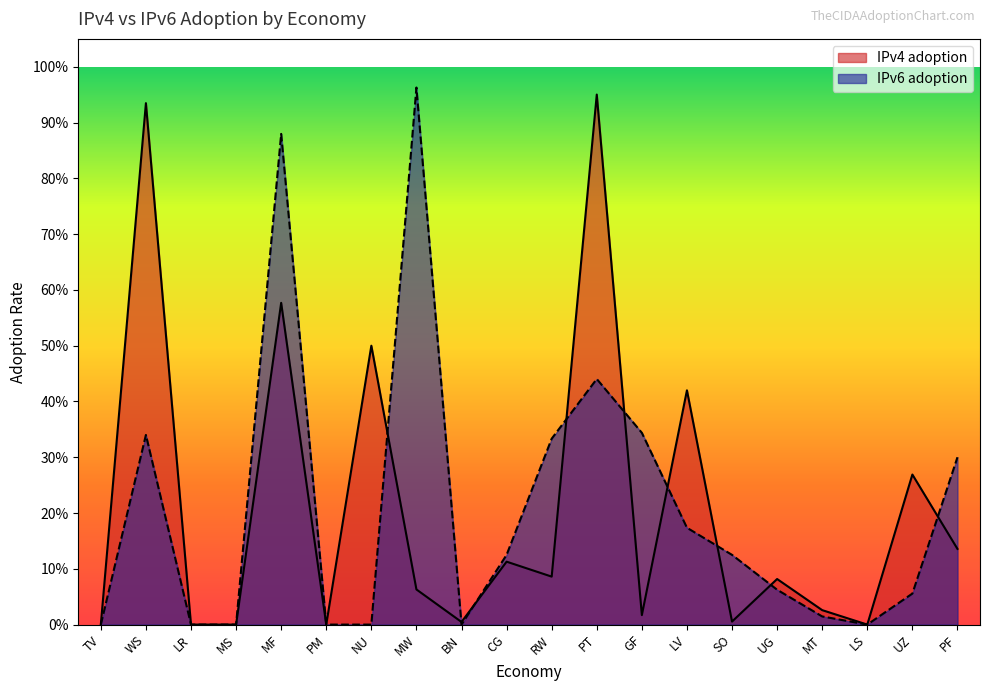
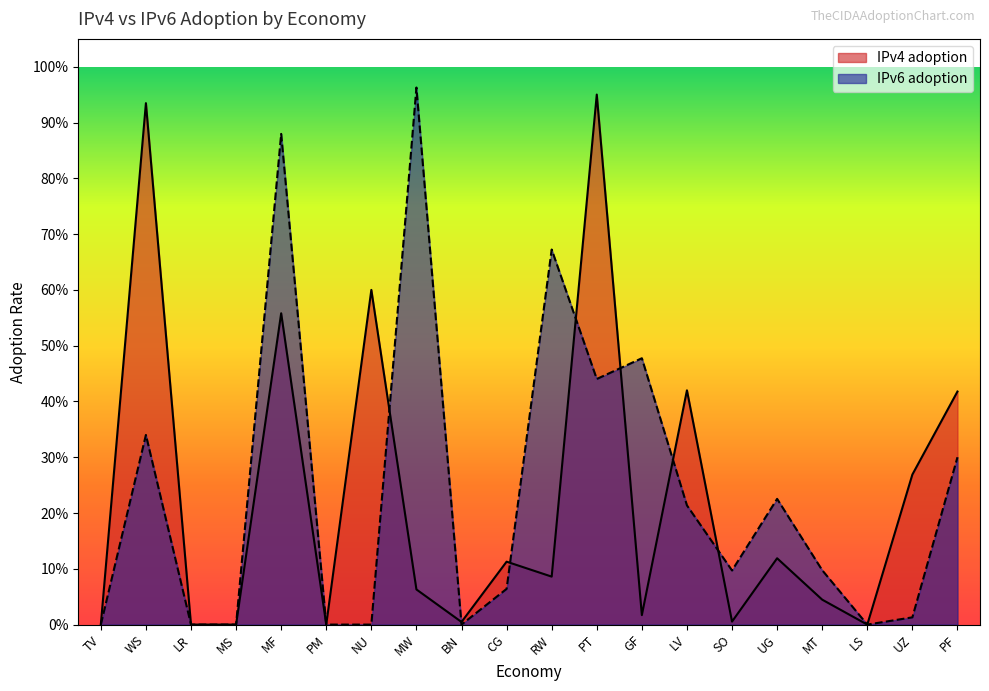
  {
    "IPv4 adoption": {
      "WS": "93%",
-     "MF": "58%",
-     "NU": "50%",
+     "MF": "56%",
+     "NU": "60%",
      "MW": "6%",
      "BN": "0%",
      "CG": "11%",
      "RW": "9%",
      "PT": "95%",
      "GF": "2%",
      "LV": "42%",
      "SO": "1%",
-     "UG": "8%",
-     "MT": "3%",
+     "UG": "12%",
+     "MT": "4%",
      "UZ": "27%",
-     "PF": "14%"
+     "PF": "42%"
    },
    "IPv6 adoption": {
      "WS": "34%",
      "MF": "88%",
      "NU": "0%",
      "MW": "96%",
      "BN": "0%",
-     "CG": "13%",
-     "RW": "33%",
+     "CG": "6%",
+     "RW": "67%",
      "PT": "44%",
-     "GF": "34%",
-     "LV": "17%",
-     "SO": "13%",
-     "UG": "6%",
-     "MT": "1%",
-     "UZ": "6%",
+     "GF": "48%",
+     "LV": "21%",
+     "SO": "10%",
+     "UG": "23%",
+     "MT": "10%",
+     "UZ": "1%",
      "PF": "30%"
    }
  }
